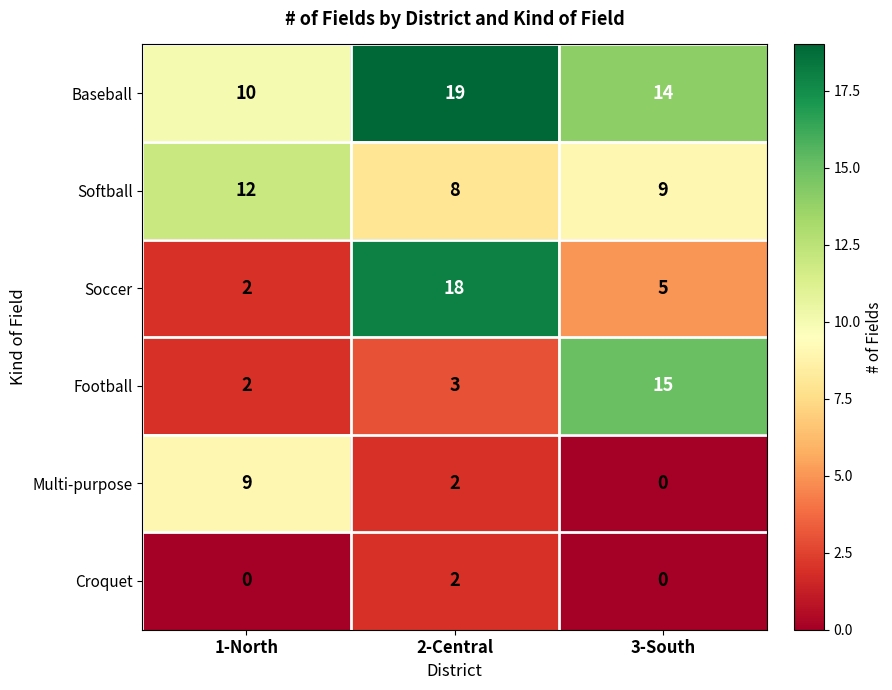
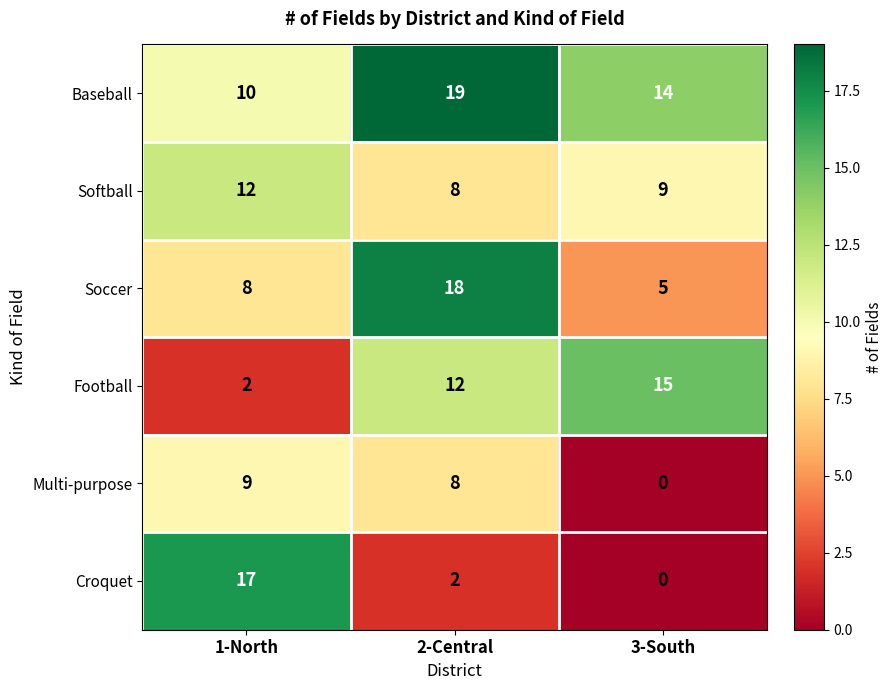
  {
    "Baseball": {
      "1-North": 10,
      "2-Central": 19,
      "3-South": 14
    },
    "Softball": {
      "1-North": 12,
      "2-Central": 8,
      "3-South": 9
    },
    "Soccer": {
-     "1-North": 2,
+     "1-North": 8,
      "2-Central": 18,
      "3-South": 5
    },
    "Football": {
      "1-North": 2,
-     "2-Central": 3,
+     "2-Central": 12,
      "3-South": 15
    },
    "Multi-purpose": {
      "1-North": 9,
-     "2-Central": 2,
+     "2-Central": 8,
      "3-South": 0
    },
    "Croquet": {
-     "1-North": 0,
+     "1-North": 17,
      "2-Central": 2,
      "3-South": 0
    }
  }
